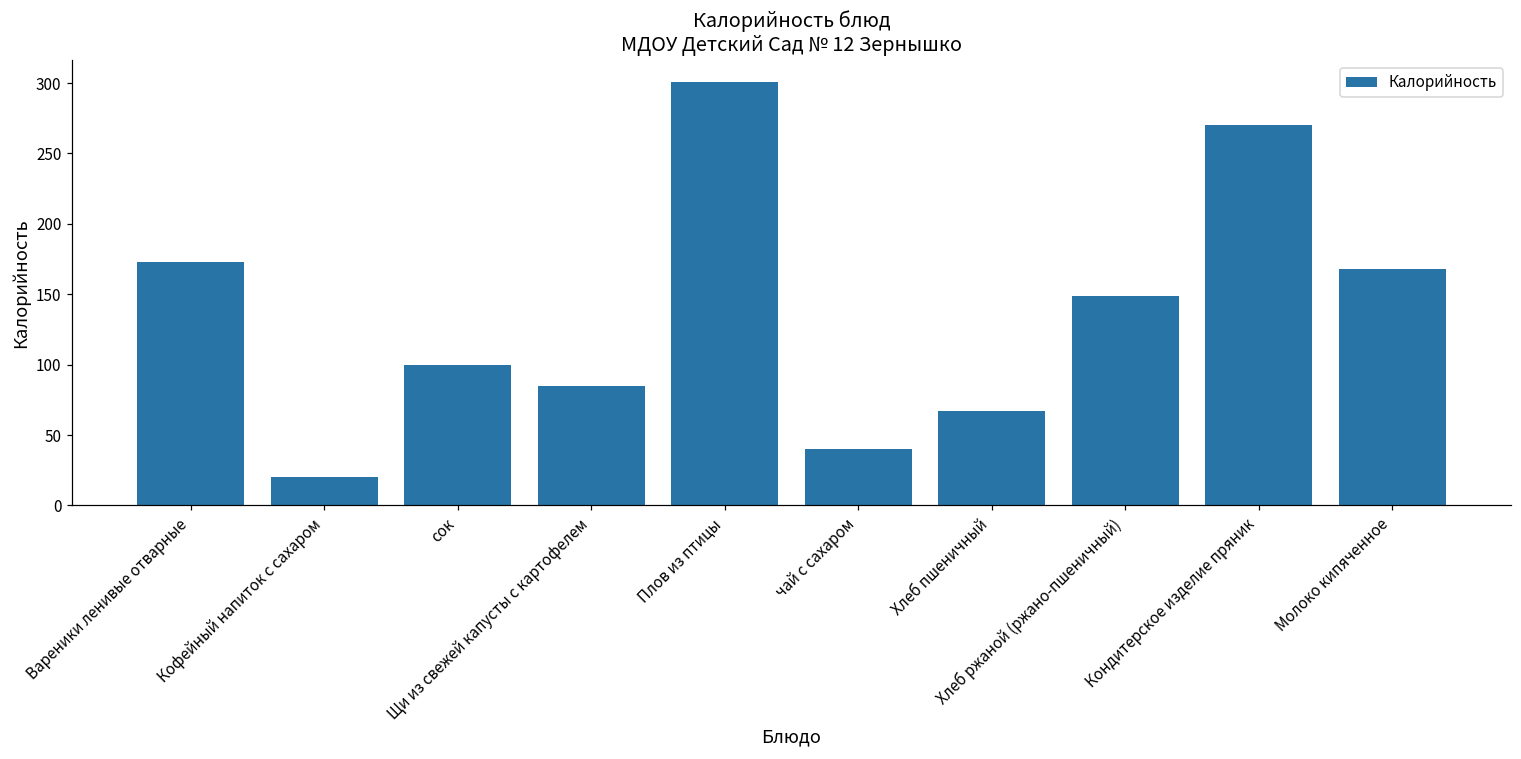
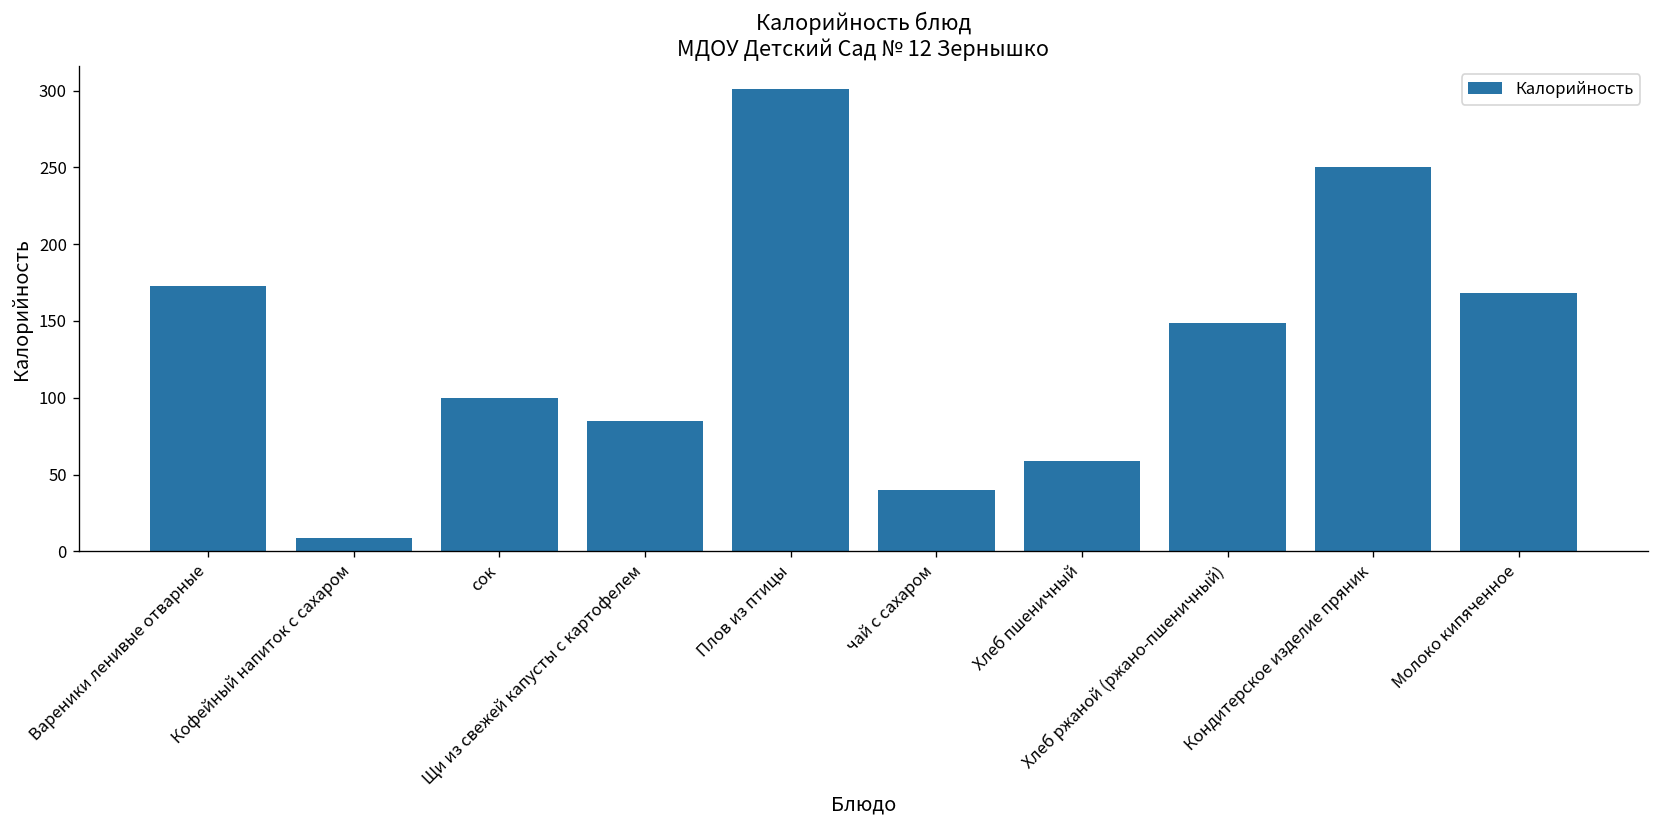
  {
    "Вареники ленивые отварные": 173,
-   "Кофейный напиток с сахаром": 20,
+   "Кофейный напиток с сахаром": 9,
    "сок": 100,
    "Щи из свежей капусты с картофелем": 85,
    "Плов из птицы": 301,
    "чай с сахаром": 40,
-   "Хлеб пшеничный": 67,
+   "Хлеб пшеничный": 59,
    "Хлеб ржаной (ржано-пшеничный)": 149,
-   "Кондитерское изделие пряник": 270,
+   "Кондитерское изделие пряник": 250,
    "Молоко кипяченное": 168
  }
